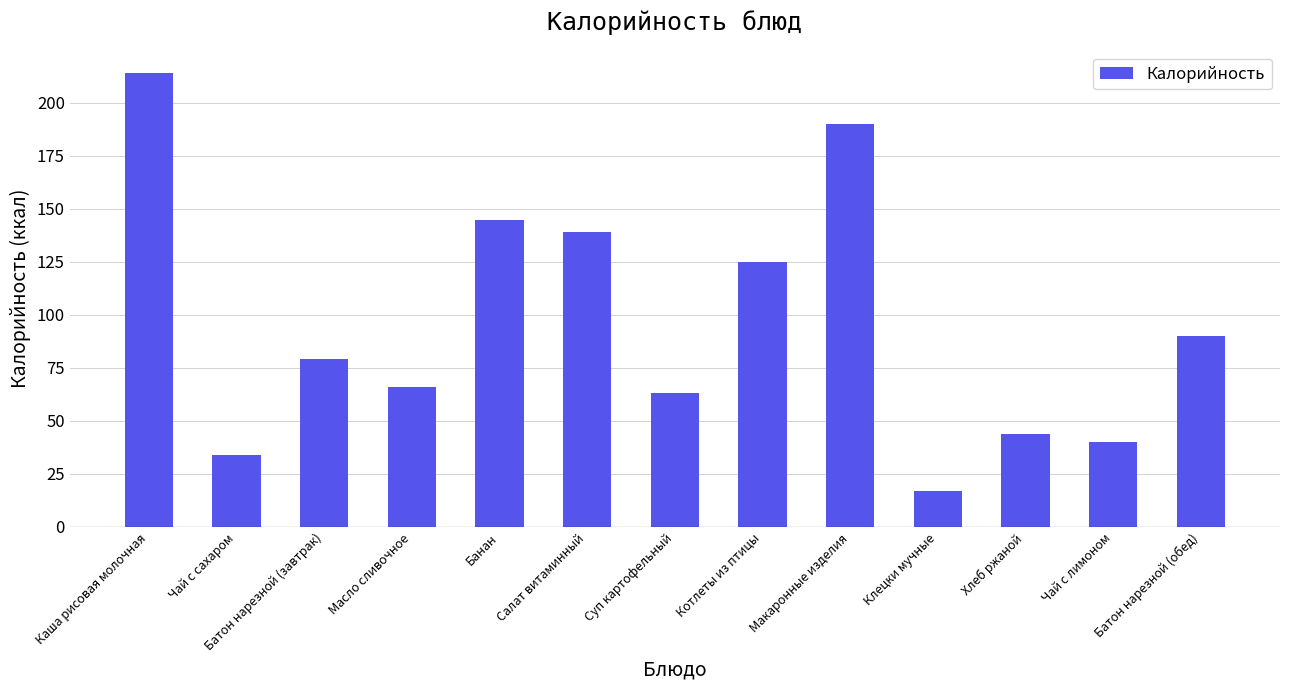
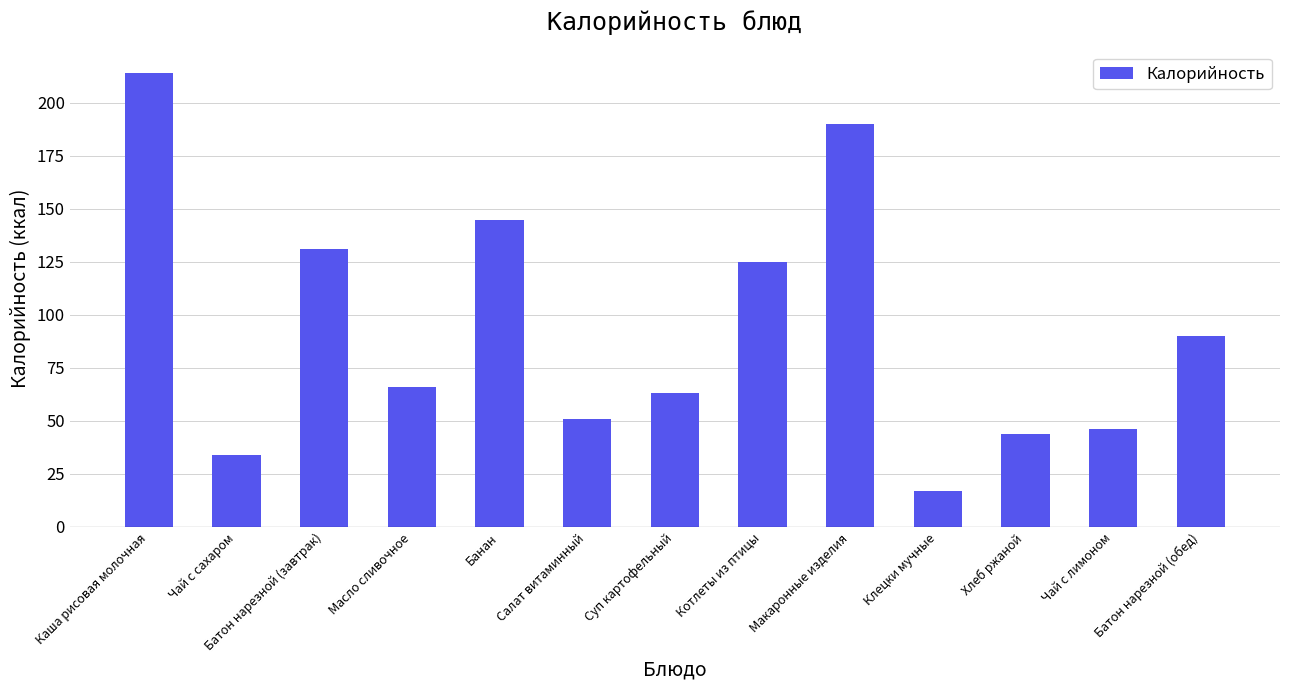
  {
    "Каша рисовая молочная": 214,
    "Чай с сахаром": 34,
-   "Батон нарезной (завтрак)": 79,
+   "Батон нарезной (завтрак)": 131,
    "Масло сливочное": 66,
    "Банан": 145,
-   "Салат витаминный": 139,
+   "Салат витаминный": 51,
    "Суп картофельный": 63,
    "Котлеты из птицы": 125,
    "Макаронные изделия": 190,
    "Клецки мучные": 17,
    "Хлеб ржаной": 44,
-   "Чай с лимоном": 40,
+   "Чай с лимоном": 46,
    "Батон нарезной (обед)": 90
  }
